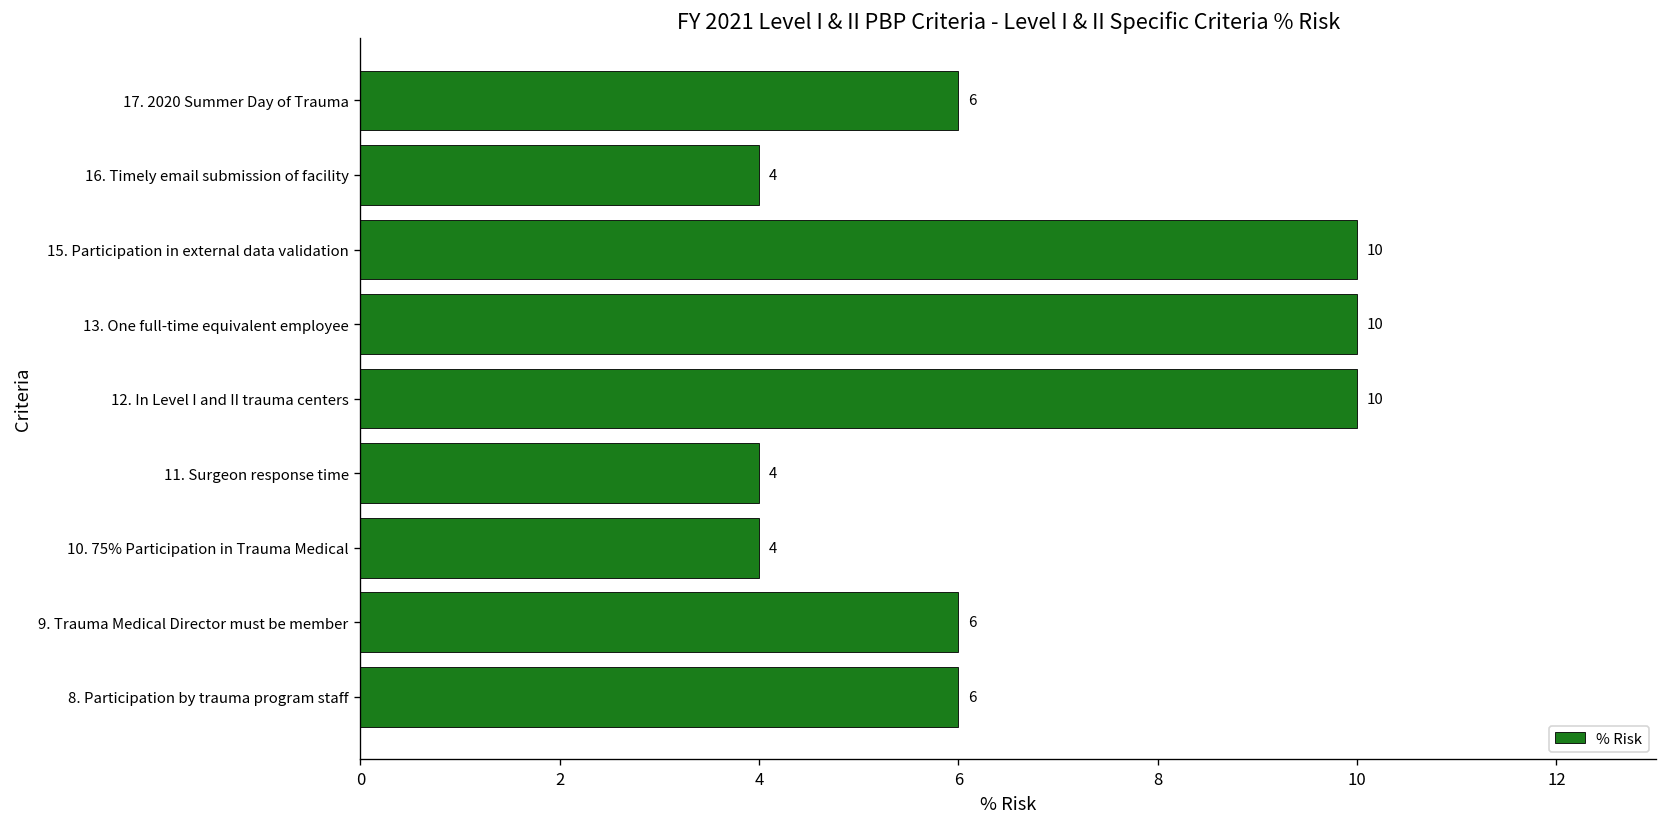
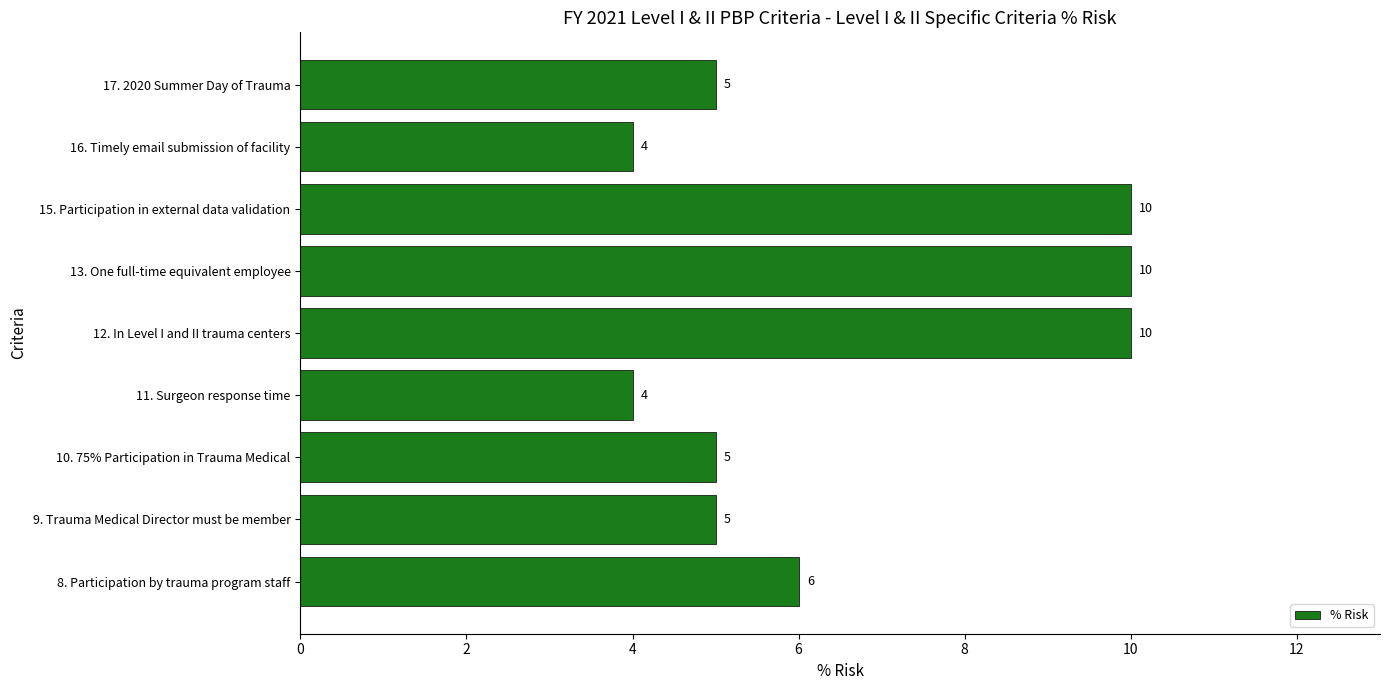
  {
-   "17. 2020 Summer Day of Trauma": 6,
+   "17. 2020 Summer Day of Trauma": 5,
    "16. Timely email submission of facility": 4,
    "15. Participation in external data validation": 10,
    "13. One full-time equivalent employee": 10,
    "12. In Level I and II trauma centers": 10,
    "11. Surgeon response time": 4,
-   "10. 75% Participation in Trauma Medical": 4,
-   "9. Trauma Medical Director must be member": 6,
+   "10. 75% Participation in Trauma Medical": 5,
+   "9. Trauma Medical Director must be member": 5,
    "8. Participation by trauma program staff": 6
  }
